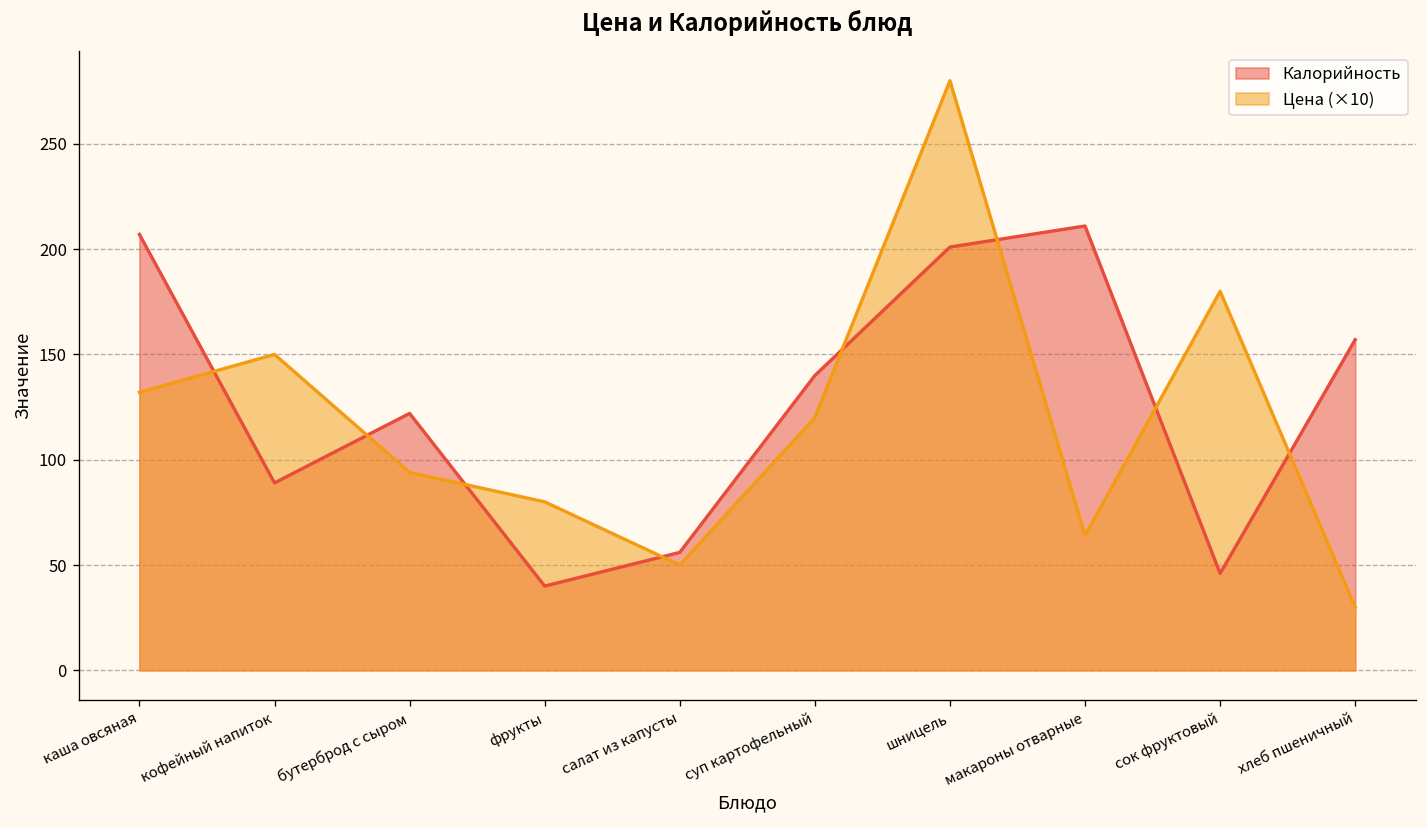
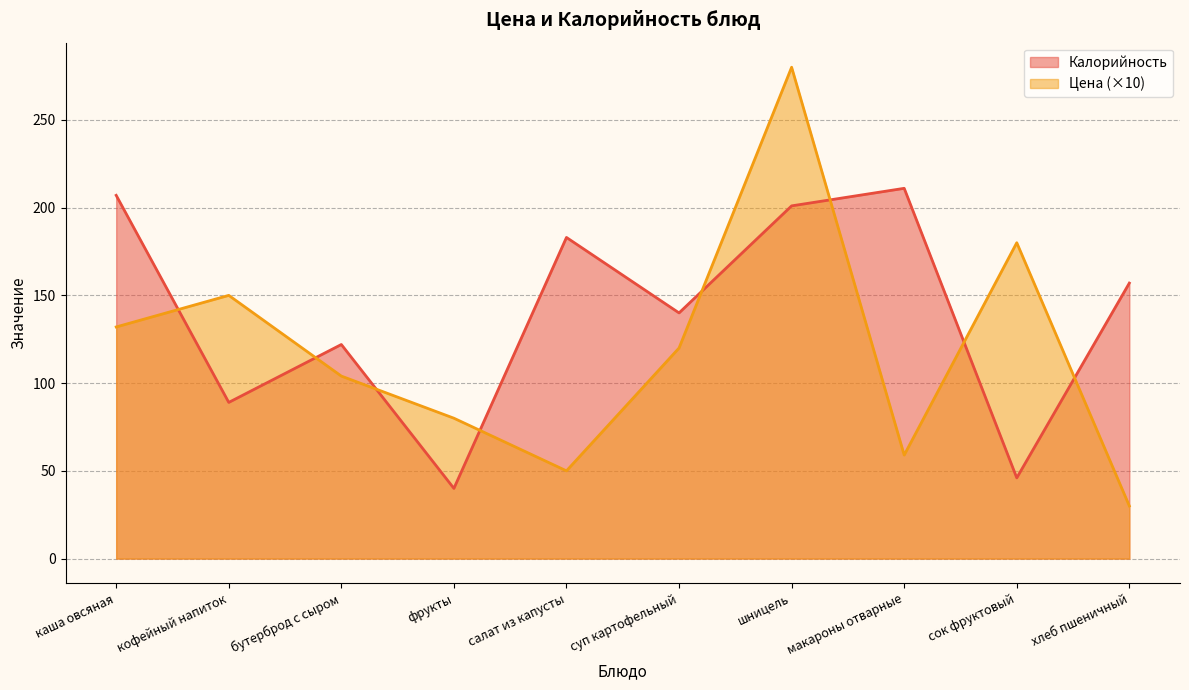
  {
    "Калорийность": {
      "каша овсяная": 207,
      "кофейный напиток": 89,
      "бутерброд с сыром": 122,
      "фрукты": 40,
-     "салат из капусты": 56,
+     "салат из капусты": 183,
      "суп картофельный": 140,
      "шницель": 201,
      "макароны отварные": 211,
      "сок фруктовый": 46,
      "хлеб пшеничный": 157
    },
    "Цена (×10)": {
      "каша овсяная": 132,
      "кофейный напиток": 150,
-     "бутерброд с сыром": 94,
+     "бутерброд с сыром": 104,
      "фрукты": 80,
      "салат из капусты": 50,
      "суп картофельный": 120,
      "шницель": 280,
-     "макароны отварные": 64,
+     "макароны отварные": 59,
      "сок фруктовый": 180,
      "хлеб пшеничный": 30
    }
  }
